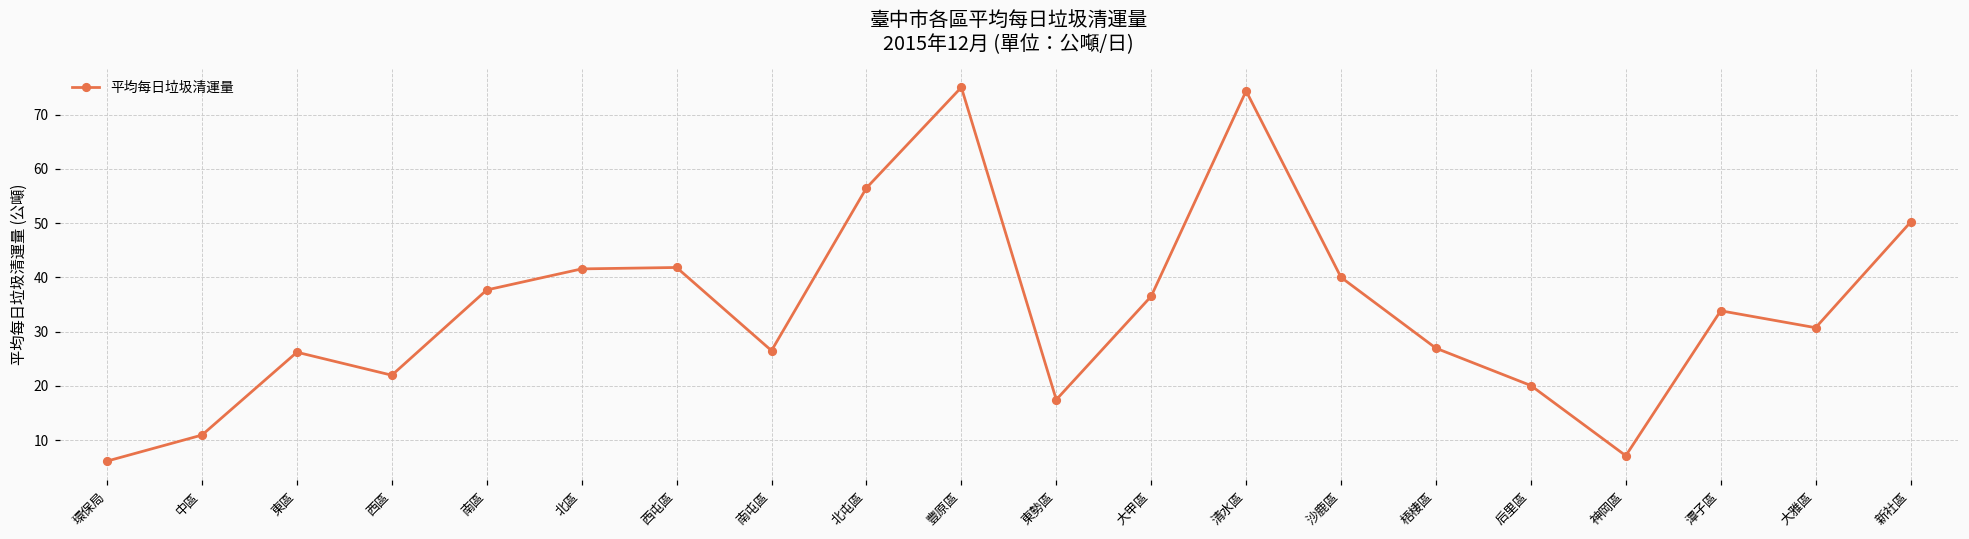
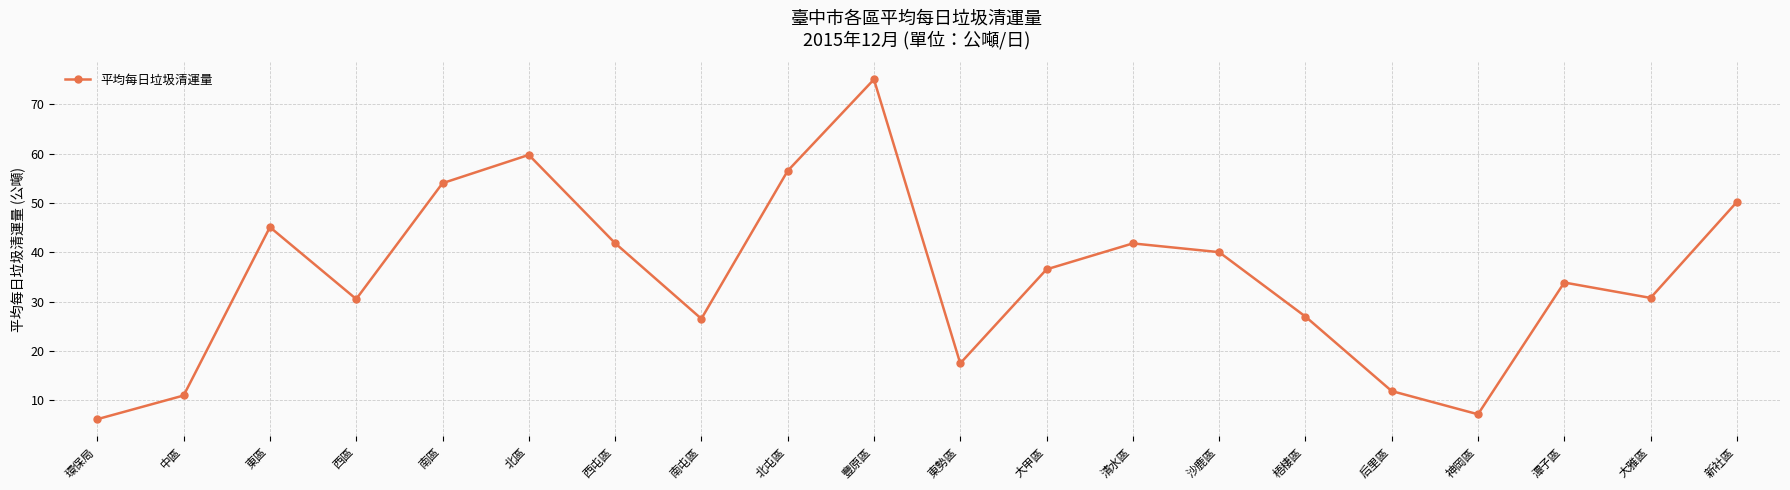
  {
    "環保局": 6,
    "中區": 11,
-   "東區": 26,
-   "西區": 22,
-   "南區": 38,
-   "北區": 42,
+   "東區": 45,
+   "西區": 31,
+   "南區": 54,
+   "北區": 60,
    "西屯區": 42,
    "南屯區": 27,
    "北屯區": 57,
    "豐原區": 75,
    "東勢區": 17,
    "大甲區": 37,
-   "清水區": 74,
+   "清水區": 42,
    "沙鹿區": 40,
    "梧棲區": 27,
-   "后里區": 20,
+   "后里區": 12,
    "神岡區": 7,
    "潭子區": 34,
    "大雅區": 31,
    "新社區": 50
  }
